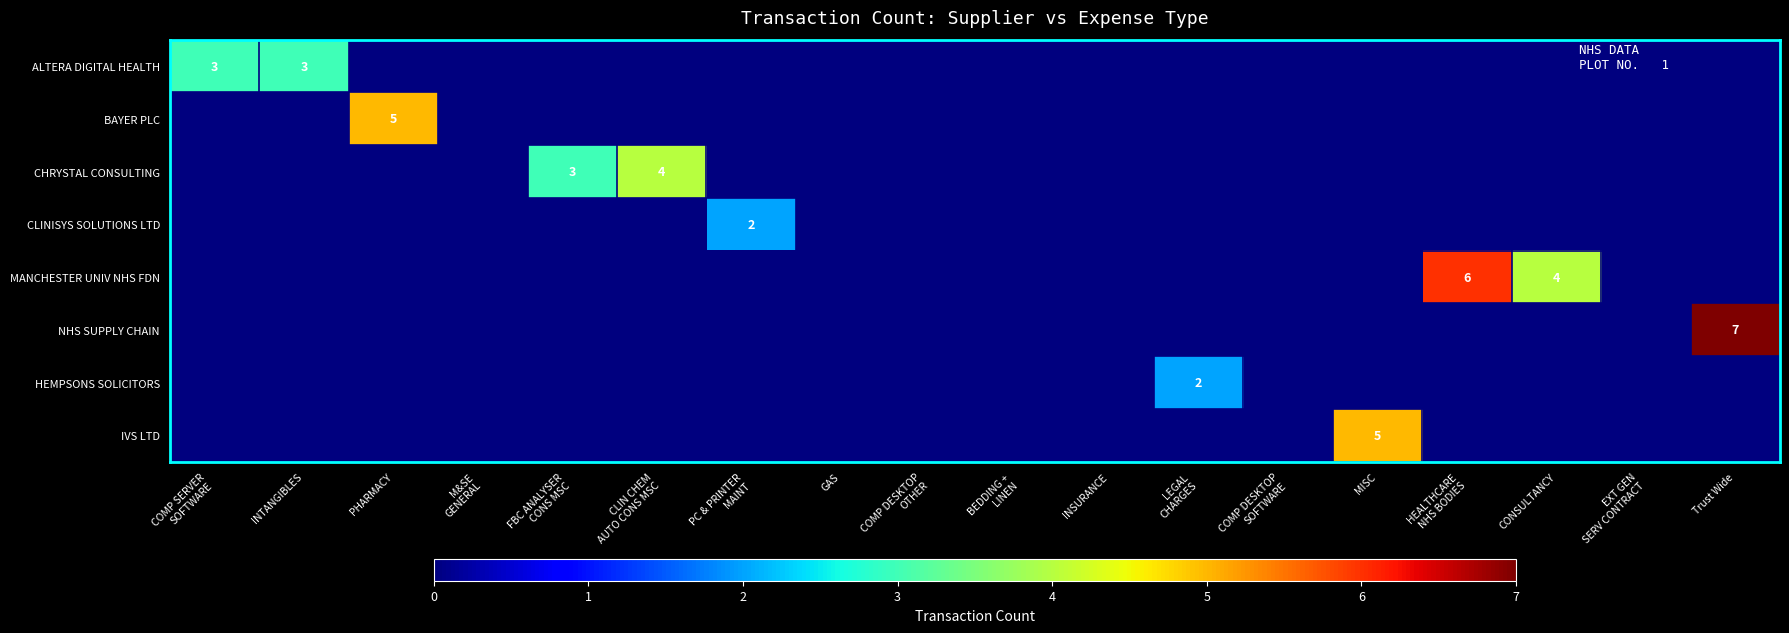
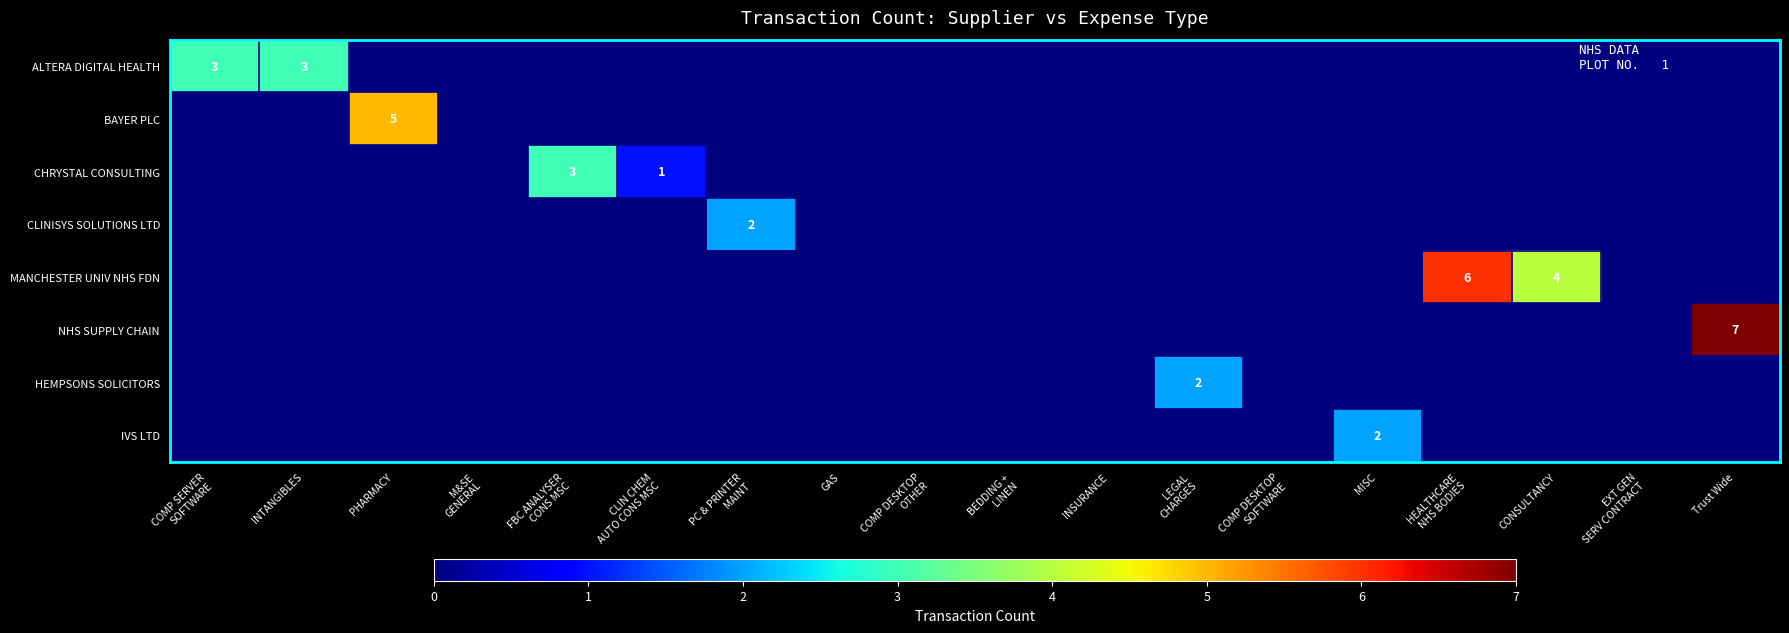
  {
    "ALTERA DIGITAL HEALTH": {
      "COMP SERVER SOFTWARE": 3,
      "INTANGIBLES": 3
    },
    "BAYER PLC": {
      "PHARMACY": 5
    },
    "CHRYSTAL CONSULTING": {
      "FBC ANALYSER CONS MSC": 3,
-     "CLIN CHEM AUTO CONS MSC": 4
+     "CLIN CHEM AUTO CONS MSC": 1
    },
    "CLINISYS SOLUTIONS LTD": {
      "PC & PRINTER MAINT": 2
    },
    "MANCHESTER UNIV NHS FDN": {
      "HEALTHCARE NHS BODIES": 6,
      "CONSULTANCY": 4
    },
    "NHS SUPPLY CHAIN": {
      "Trust Wide": 7
    },
    "HEMPSONS SOLICITORS": {
      "LEGAL CHARGES": 2
    },
    "IVS LTD": {
-     "MISC": 5
+     "MISC": 2
    }
  }
